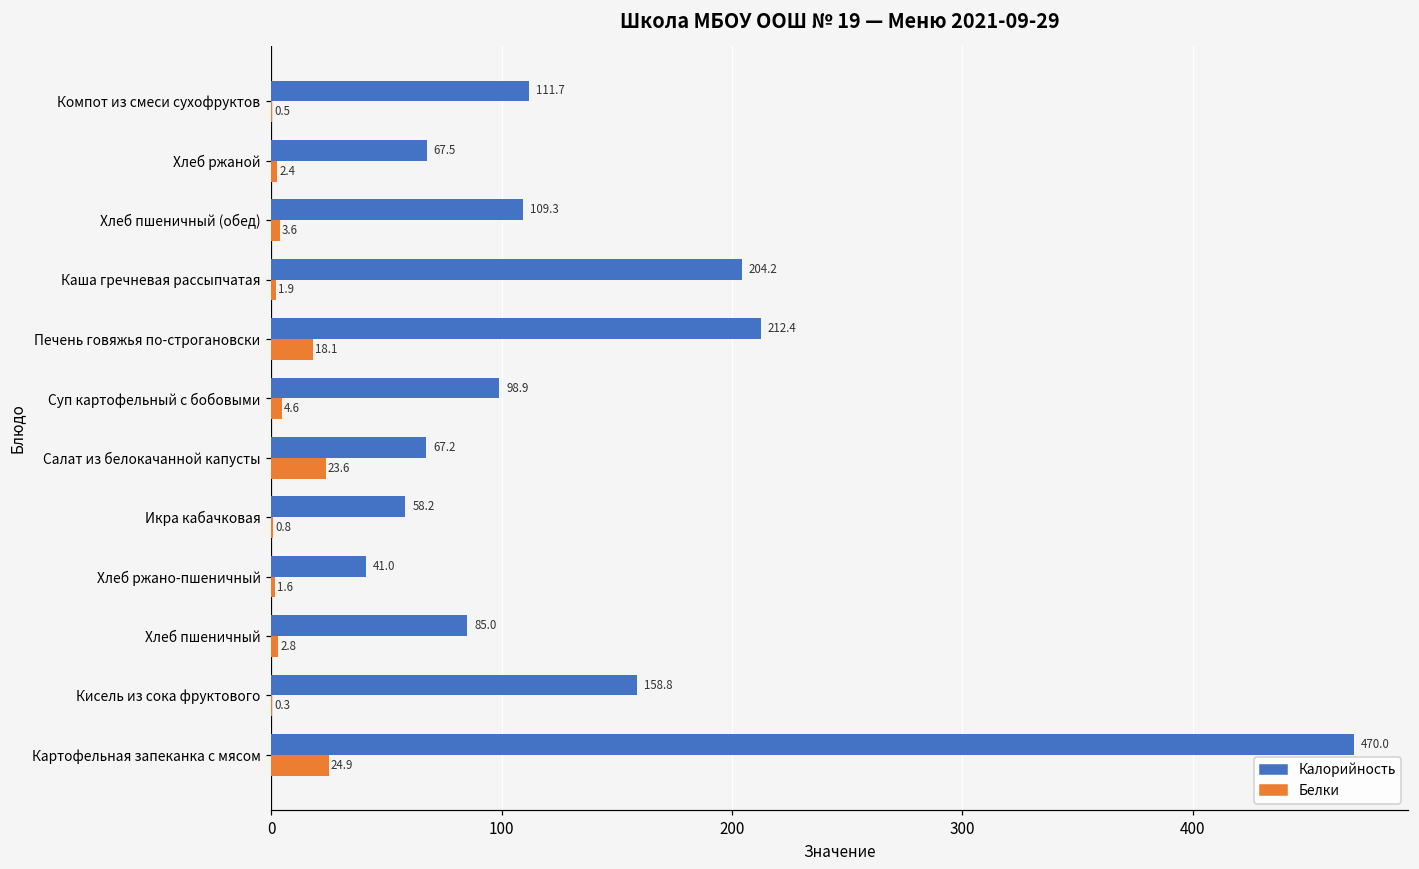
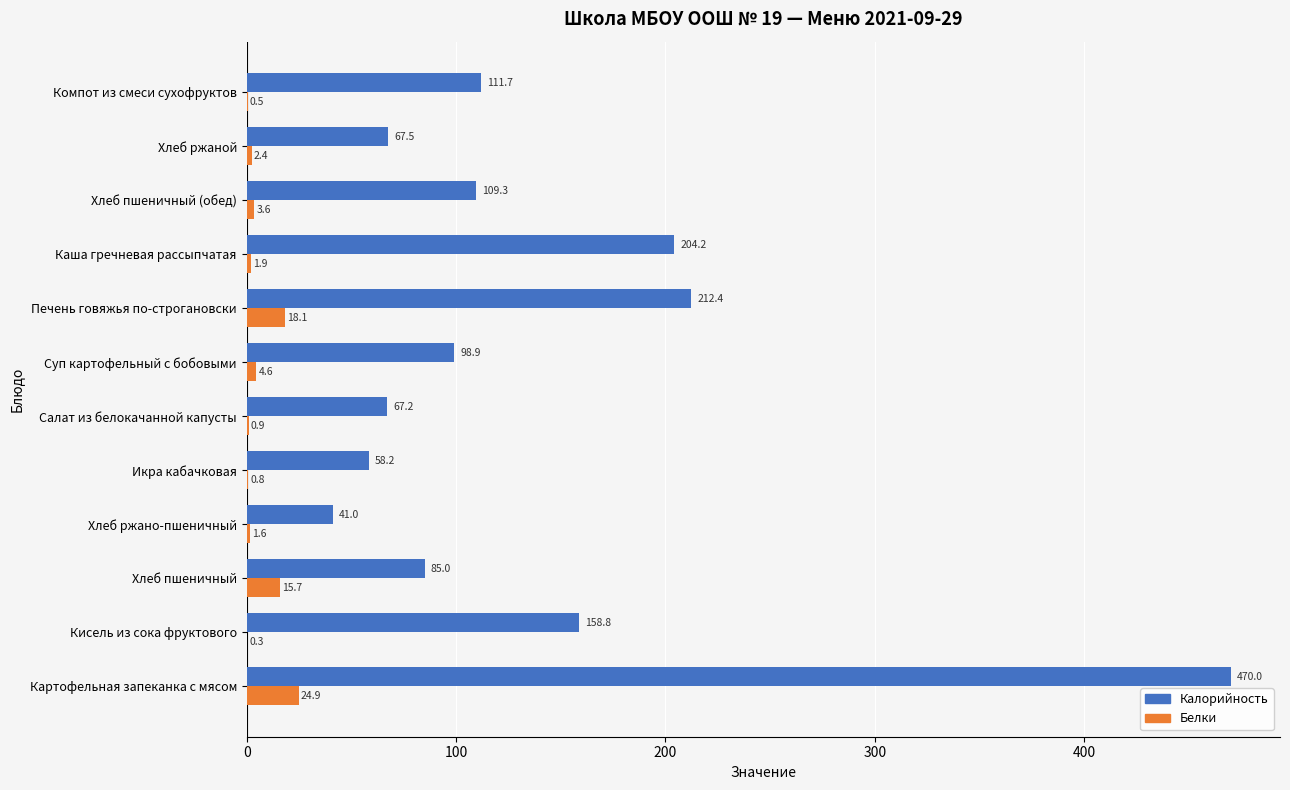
  {
    "Калорийность": {
      "Компот из смеси сухофруктов": 111.7,
      "Хлеб ржаной": 67.5,
      "Хлеб пшеничный (обед)": 109.3,
      "Каша гречневая рассыпчатая": 204.2,
      "Печень говяжья по-строгановски": 212.4,
      "Суп картофельный с бобовыми": 98.9,
      "Салат из белокачанной капусты": 67.2,
      "Икра кабачковая": 58.2,
      "Хлеб ржано-пшеничный": 41.0,
      "Хлеб пшеничный": 85.0,
      "Кисель из сока фруктового": 158.8,
      "Картофельная запеканка с мясом": 470.0
    },
    "Белки": {
      "Компот из смеси сухофруктов": 0.5,
      "Хлеб ржаной": 2.4,
      "Хлеб пшеничный (обед)": 3.6,
      "Каша гречневая рассыпчатая": 1.9,
      "Печень говяжья по-строгановски": 18.1,
      "Суп картофельный с бобовыми": 4.6,
-     "Салат из белокачанной капусты": 23.6,
+     "Салат из белокачанной капусты": 0.9,
      "Икра кабачковая": 0.8,
      "Хлеб ржано-пшеничный": 1.6,
-     "Хлеб пшеничный": 2.8,
+     "Хлеб пшеничный": 15.7,
      "Кисель из сока фруктового": 0.3,
      "Картофельная запеканка с мясом": 24.9
    }
  }
